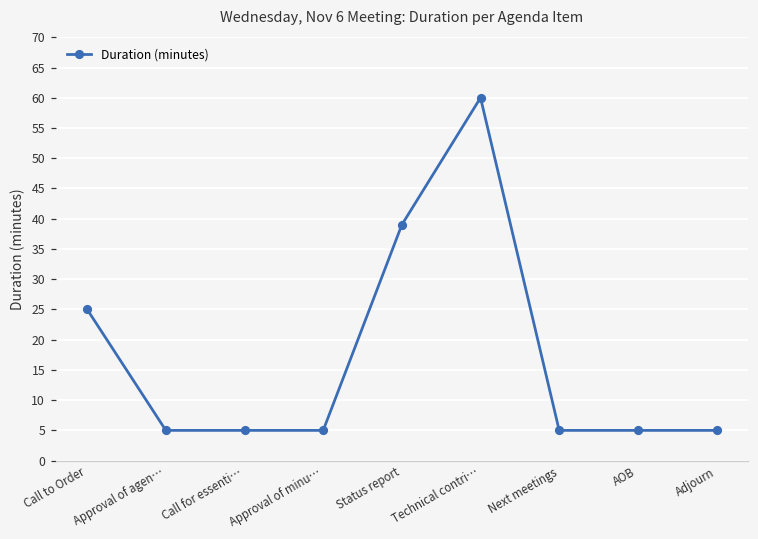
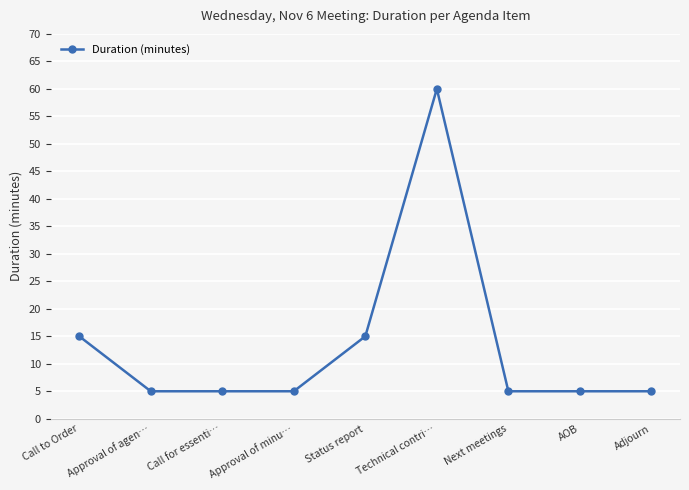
  {
-   "Call to Order": 25,
+   "Call to Order": 15,
    "Approval of agen…": 5,
    "Call for essenti…": 5,
    "Approval of minu…": 5,
-   "Status report": 39,
+   "Status report": 15,
    "Technical contri…": 60,
    "Next meetings": 5,
    "AOB": 5,
    "Adjourn": 5
  }
